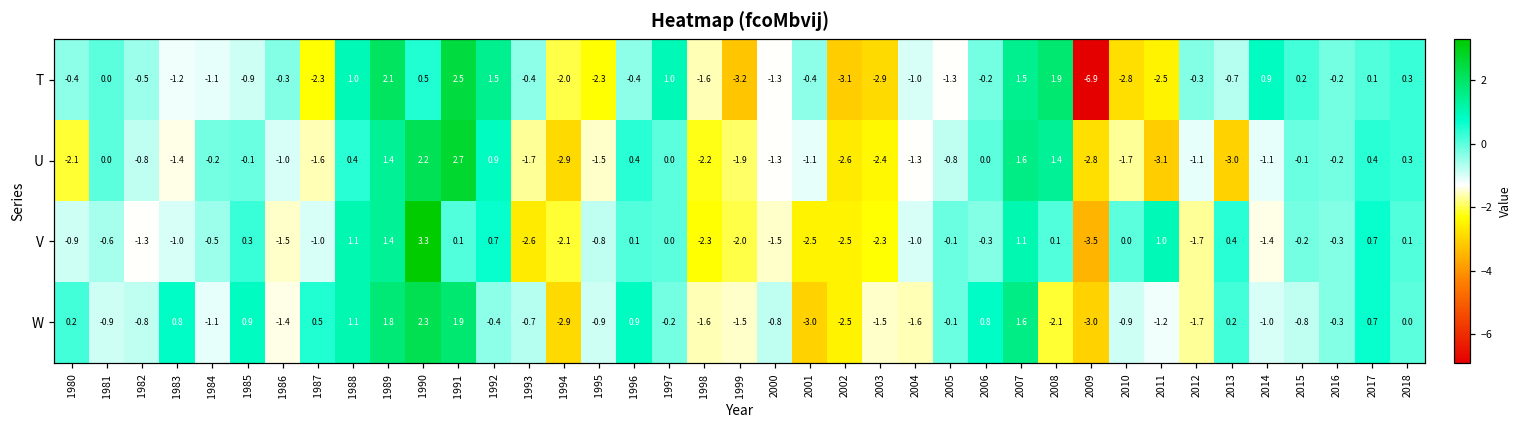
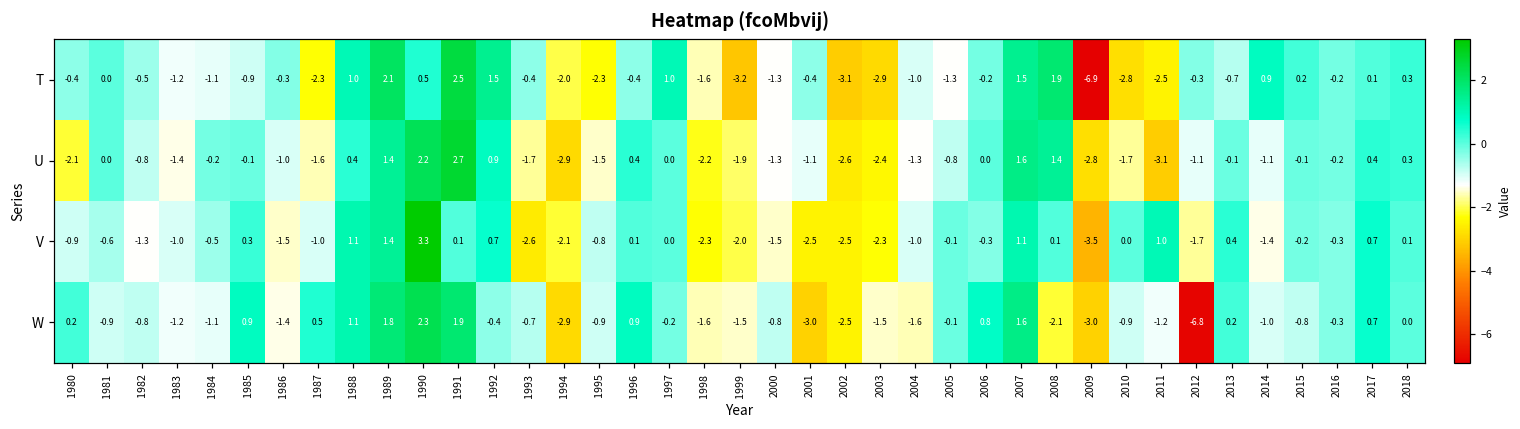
  {
    "T": {
      "1980": -0.4,
      "1981": 0.0,
      "1982": -0.5,
      "1983": -1.2,
      "1984": -1.1,
      "1985": -0.9,
      "1986": -0.3,
      "1987": -2.3,
      "1988": 1.0,
      "1989": 2.1,
      "1990": 0.5,
      "1991": 2.5,
      "1992": 1.5,
      "1993": -0.4,
      "1994": -2.0,
      "1995": -2.3,
      "1996": -0.4,
      "1997": 1.0,
      "1998": -1.6,
      "1999": -3.2,
      "2000": -1.3,
      "2001": -0.4,
      "2002": -3.1,
      "2003": -2.9,
      "2004": -1.0,
      "2005": -1.3,
      "2006": -0.2,
      "2007": 1.5,
      "2008": 1.9,
      "2009": -6.9,
      "2010": -2.8,
      "2011": -2.5,
      "2012": -0.3,
      "2013": -0.7,
      "2014": 0.9,
      "2015": 0.2,
      "2016": -0.2,
      "2017": 0.1,
      "2018": 0.3
    },
    "U": {
      "1980": -2.1,
      "1981": 0.0,
      "1982": -0.8,
      "1983": -1.4,
      "1984": -0.2,
      "1985": -0.1,
      "1986": -1.0,
      "1987": -1.6,
      "1988": 0.4,
      "1989": 1.4,
      "1990": 2.2,
      "1991": 2.7,
      "1992": 0.9,
      "1993": -1.7,
      "1994": -2.9,
      "1995": -1.5,
      "1996": 0.4,
      "1997": 0.0,
      "1998": -2.2,
      "1999": -1.9,
      "2000": -1.3,
      "2001": -1.1,
      "2002": -2.6,
      "2003": -2.4,
      "2004": -1.3,
      "2005": -0.8,
      "2006": 0.0,
      "2007": 1.6,
      "2008": 1.4,
      "2009": -2.8,
      "2010": -1.7,
      "2011": -3.1,
      "2012": -1.1,
-     "2013": -3.0,
+     "2013": -0.1,
      "2014": -1.1,
      "2015": -0.1,
      "2016": -0.2,
      "2017": 0.4,
      "2018": 0.3
    },
    "V": {
      "1980": -0.9,
      "1981": -0.6,
      "1982": -1.3,
      "1983": -1.0,
      "1984": -0.5,
      "1985": 0.3,
      "1986": -1.5,
      "1987": -1.0,
      "1988": 1.1,
      "1989": 1.4,
      "1990": 3.3,
      "1991": 0.1,
      "1992": 0.7,
      "1993": -2.6,
      "1994": -2.1,
      "1995": -0.8,
      "1996": 0.1,
      "1997": 0.0,
      "1998": -2.3,
      "1999": -2.0,
      "2000": -1.5,
      "2001": -2.5,
      "2002": -2.5,
      "2003": -2.3,
      "2004": -1.0,
      "2005": -0.1,
      "2006": -0.3,
      "2007": 1.1,
      "2008": 0.1,
      "2009": -3.5,
      "2010": 0.0,
      "2011": 1.0,
      "2012": -1.7,
      "2013": 0.4,
      "2014": -1.4,
      "2015": -0.2,
      "2016": -0.3,
      "2017": 0.7,
      "2018": 0.1
    },
    "W": {
      "1980": 0.2,
      "1981": -0.9,
      "1982": -0.8,
-     "1983": 0.8,
+     "1983": -1.2,
      "1984": -1.1,
      "1985": 0.9,
      "1986": -1.4,
      "1987": 0.5,
      "1988": 1.1,
      "1989": 1.8,
      "1990": 2.3,
      "1991": 1.9,
      "1992": -0.4,
      "1993": -0.7,
      "1994": -2.9,
      "1995": -0.9,
      "1996": 0.9,
      "1997": -0.2,
      "1998": -1.6,
      "1999": -1.5,
      "2000": -0.8,
      "2001": -3.0,
      "2002": -2.5,
      "2003": -1.5,
      "2004": -1.6,
      "2005": -0.1,
      "2006": 0.8,
      "2007": 1.6,
      "2008": -2.1,
      "2009": -3.0,
      "2010": -0.9,
      "2011": -1.2,
-     "2012": -1.7,
+     "2012": -6.8,
      "2013": 0.2,
      "2014": -1.0,
      "2015": -0.8,
      "2016": -0.3,
      "2017": 0.7,
      "2018": 0.0
    }
  }
